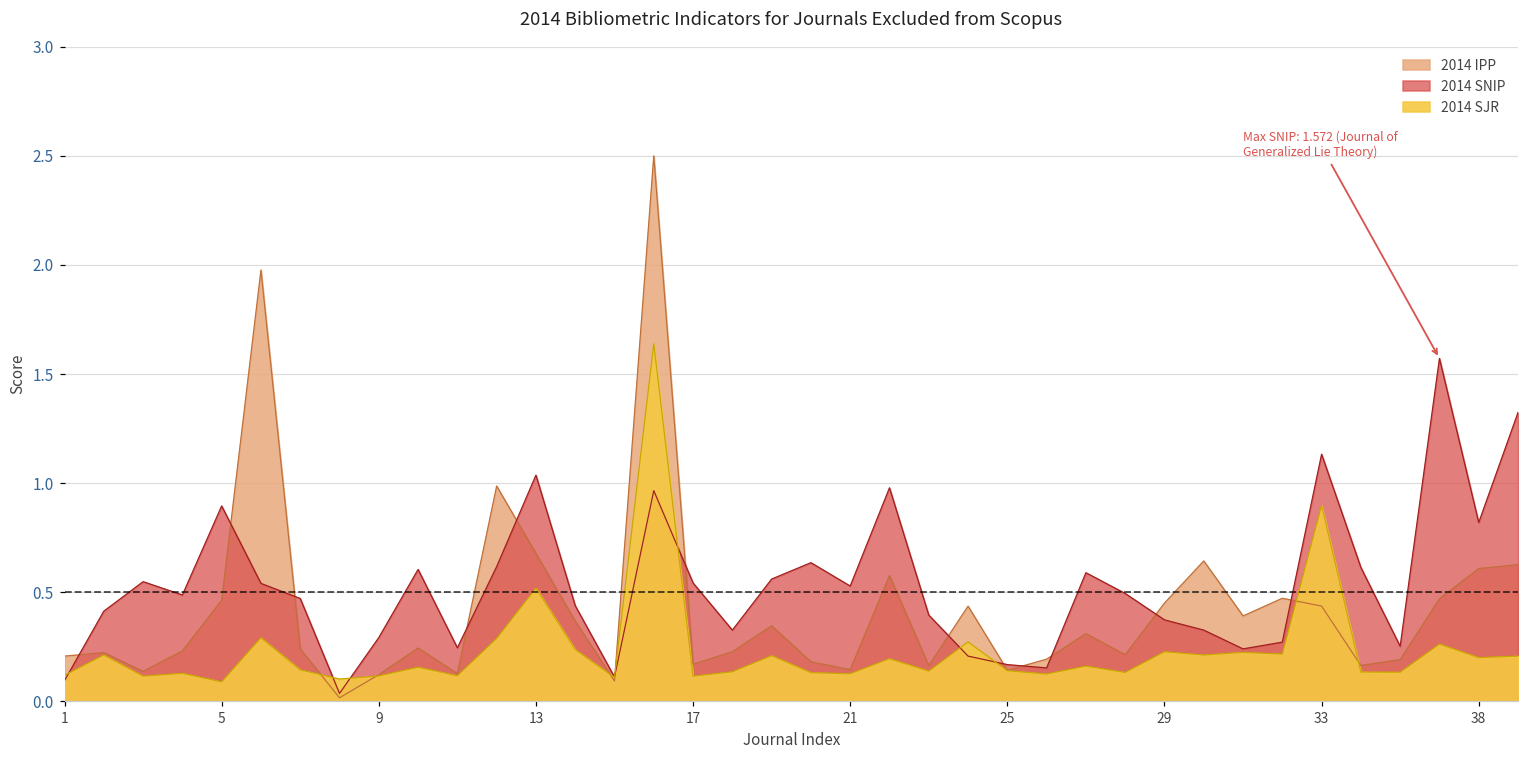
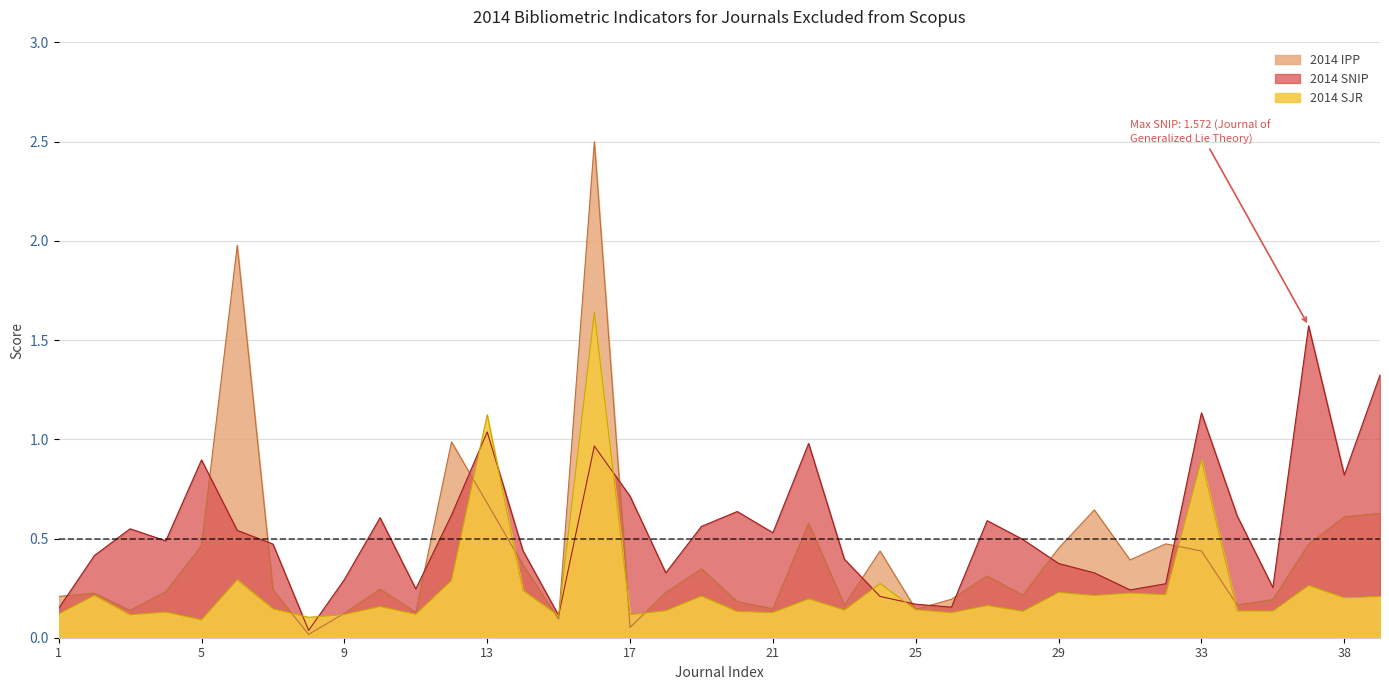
  {
    "2014 IPP": {
      "1": 0.21,
      "5": 0.46,
      "13": 0.68,
-     "17": 0.17,
+     "17": 0.05,
      "21": 0.15,
      "29": 0.45,
      "33": 0.44,
      "38": 0.61
    },
    "2014 SNIP": {
-     "1": 0.10,
+     "1": 0.15,
      "5": 0.90,
      "9": 0.29,
      "13": 1.04,
-     "17": 0.54,
+     "17": 0.71,
      "21": 0.53,
      "25": 0.17,
      "29": 0.37,
      "33": 1.13,
      "38": 0.82
    },
    "2014 SJR": {
      "1": 0.12,
      "5": 0.09,
-     "13": 0.52,
+     "13": 1.12,
      "17": 0.12,
      "21": 0.13,
      "29": 0.23,
      "33": 0.90,
      "38": 0.20
    }
  }
